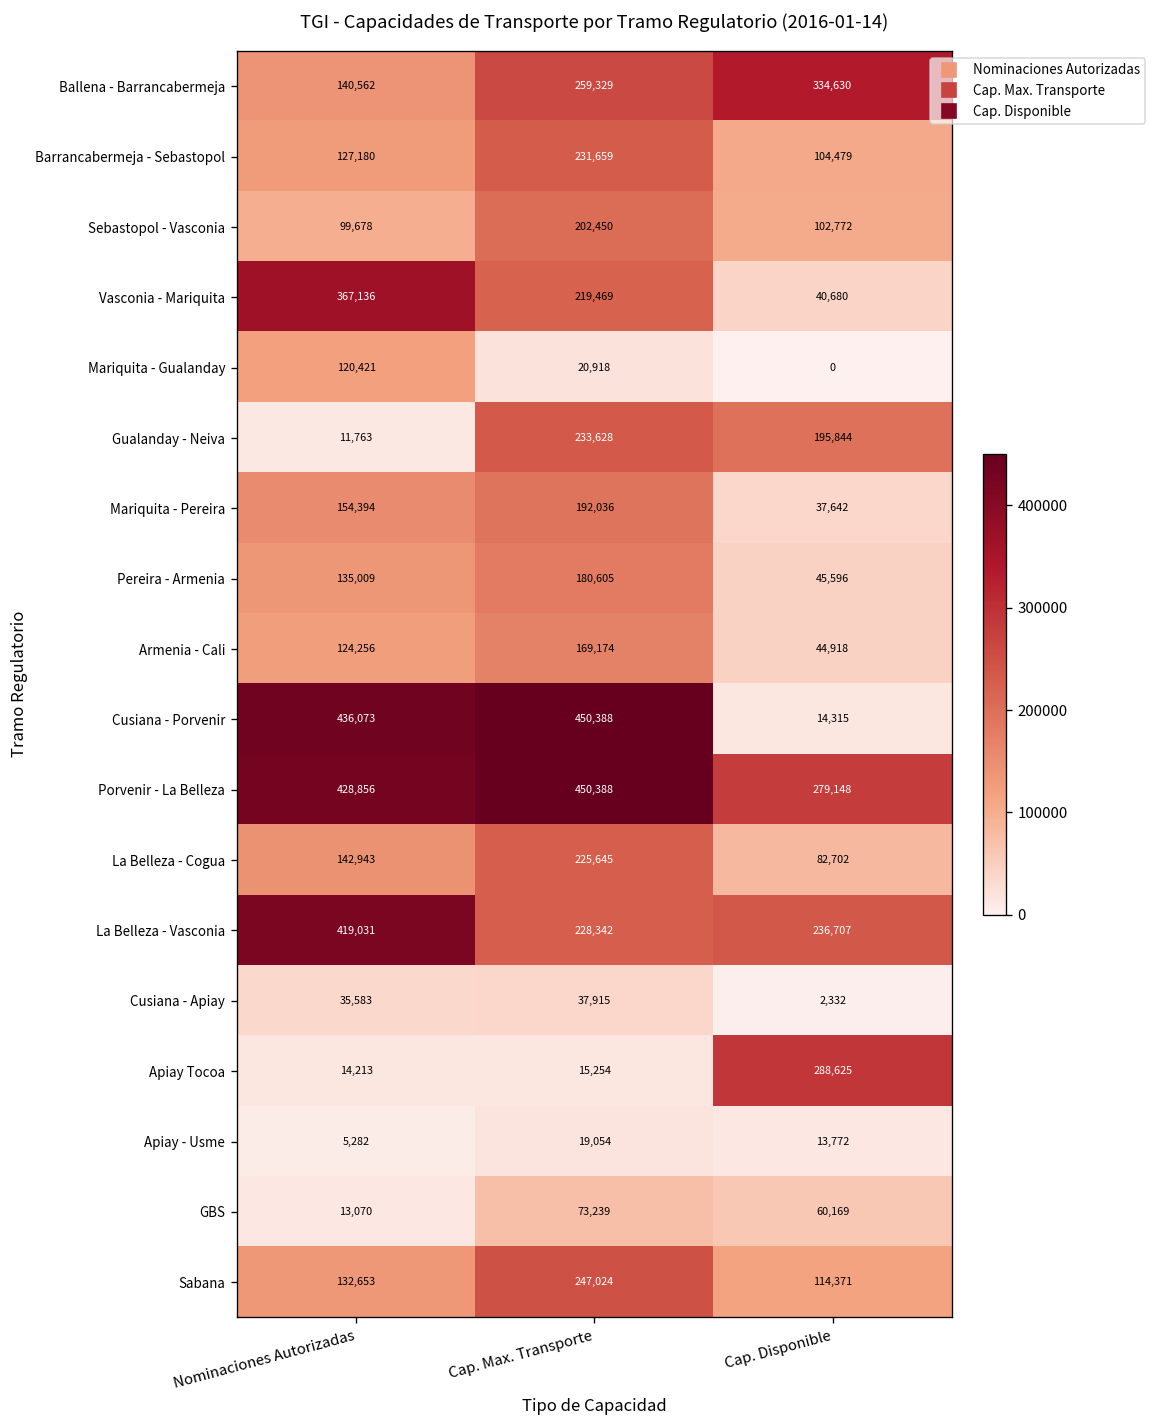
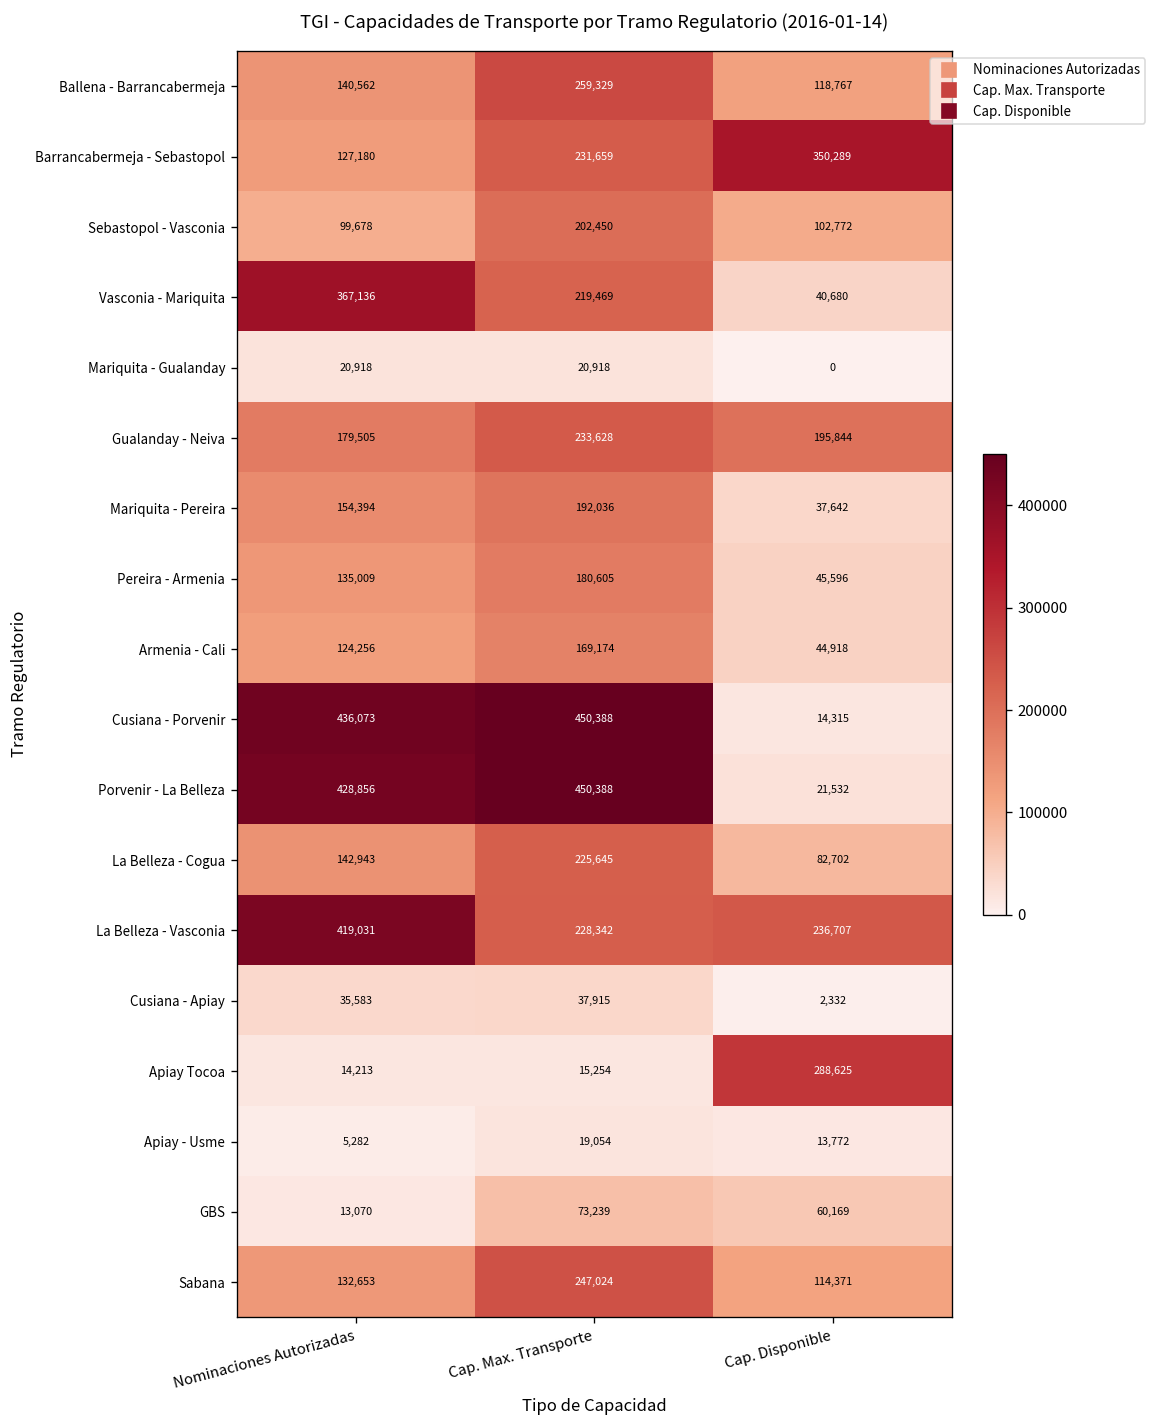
  {
    "Ballena - Barrancabermeja": {
      "Nominaciones Autorizadas": "140,562",
      "Cap. Max. Transporte": "259,329",
-     "Cap. Disponible": "334,630"
+     "Cap. Disponible": "118,767"
    },
    "Barrancabermeja - Sebastopol": {
      "Nominaciones Autorizadas": "127,180",
      "Cap. Max. Transporte": "231,659",
-     "Cap. Disponible": "104,479"
+     "Cap. Disponible": "350,289"
    },
    "Sebastopol - Vasconia": {
      "Nominaciones Autorizadas": "99,678",
      "Cap. Max. Transporte": "202,450",
      "Cap. Disponible": "102,772"
    },
    "Vasconia - Mariquita": {
      "Nominaciones Autorizadas": "367,136",
      "Cap. Max. Transporte": "219,469",
      "Cap. Disponible": "40,680"
    },
    "Mariquita - Gualanday": {
-     "Nominaciones Autorizadas": "120,421",
+     "Nominaciones Autorizadas": "20,918",
      "Cap. Max. Transporte": "20,918",
      "Cap. Disponible": "0"
    },
    "Gualanday - Neiva": {
-     "Nominaciones Autorizadas": "11,763",
+     "Nominaciones Autorizadas": "179,505",
      "Cap. Max. Transporte": "233,628",
      "Cap. Disponible": "195,844"
    },
    "Mariquita - Pereira": {
      "Nominaciones Autorizadas": "154,394",
      "Cap. Max. Transporte": "192,036",
      "Cap. Disponible": "37,642"
    },
    "Pereira - Armenia": {
      "Nominaciones Autorizadas": "135,009",
      "Cap. Max. Transporte": "180,605",
      "Cap. Disponible": "45,596"
    },
    "Armenia - Cali": {
      "Nominaciones Autorizadas": "124,256",
      "Cap. Max. Transporte": "169,174",
      "Cap. Disponible": "44,918"
    },
    "Cusiana - Porvenir": {
      "Nominaciones Autorizadas": "436,073",
      "Cap. Max. Transporte": "450,388",
      "Cap. Disponible": "14,315"
    },
    "Porvenir - La Belleza": {
      "Nominaciones Autorizadas": "428,856",
      "Cap. Max. Transporte": "450,388",
-     "Cap. Disponible": "279,148"
+     "Cap. Disponible": "21,532"
    },
    "La Belleza - Cogua": {
      "Nominaciones Autorizadas": "142,943",
      "Cap. Max. Transporte": "225,645",
      "Cap. Disponible": "82,702"
    },
    "La Belleza - Vasconia": {
      "Nominaciones Autorizadas": "419,031",
      "Cap. Max. Transporte": "228,342",
      "Cap. Disponible": "236,707"
    },
    "Cusiana - Apiay": {
      "Nominaciones Autorizadas": "35,583",
      "Cap. Max. Transporte": "37,915",
      "Cap. Disponible": "2,332"
    },
    "Apiay Tocoa": {
      "Nominaciones Autorizadas": "14,213",
      "Cap. Max. Transporte": "15,254",
      "Cap. Disponible": "288,625"
    },
    "Apiay - Usme": {
      "Nominaciones Autorizadas": "5,282",
      "Cap. Max. Transporte": "19,054",
      "Cap. Disponible": "13,772"
    },
    "GBS": {
      "Nominaciones Autorizadas": "13,070",
      "Cap. Max. Transporte": "73,239",
      "Cap. Disponible": "60,169"
    },
    "Sabana": {
      "Nominaciones Autorizadas": "132,653",
      "Cap. Max. Transporte": "247,024",
      "Cap. Disponible": "114,371"
    }
  }
